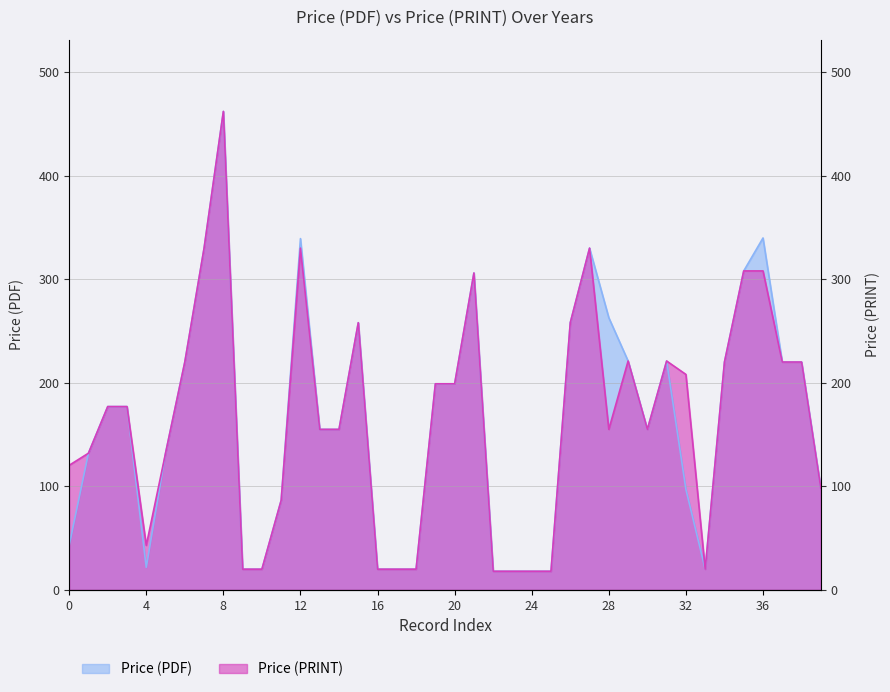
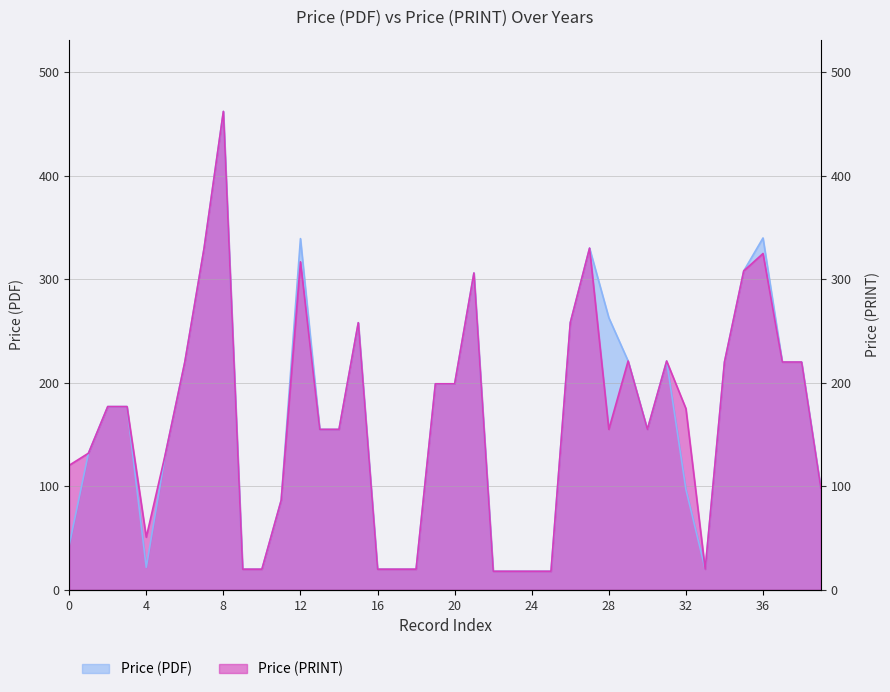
  {
    "Price (PDF)": {
      "0": 43,
      "4": 22,
      "12": 339,
      "28": 263,
      "32": 97,
      "36": 340
    },
    "Price (PRINT)": {
      "0": 120,
-     "4": 43,
-     "12": 330,
+     "4": 51,
+     "12": 317,
      "28": 155,
-     "32": 208,
-     "36": 308
+     "32": 175,
+     "36": 325
    }
  }
